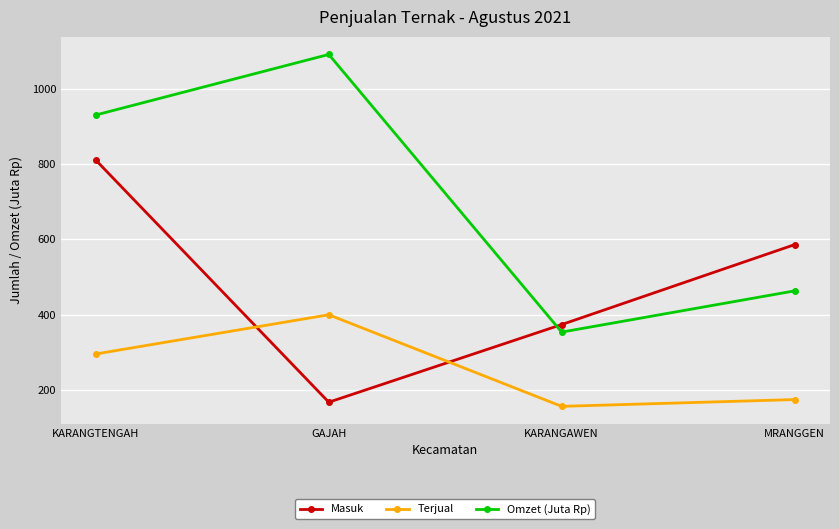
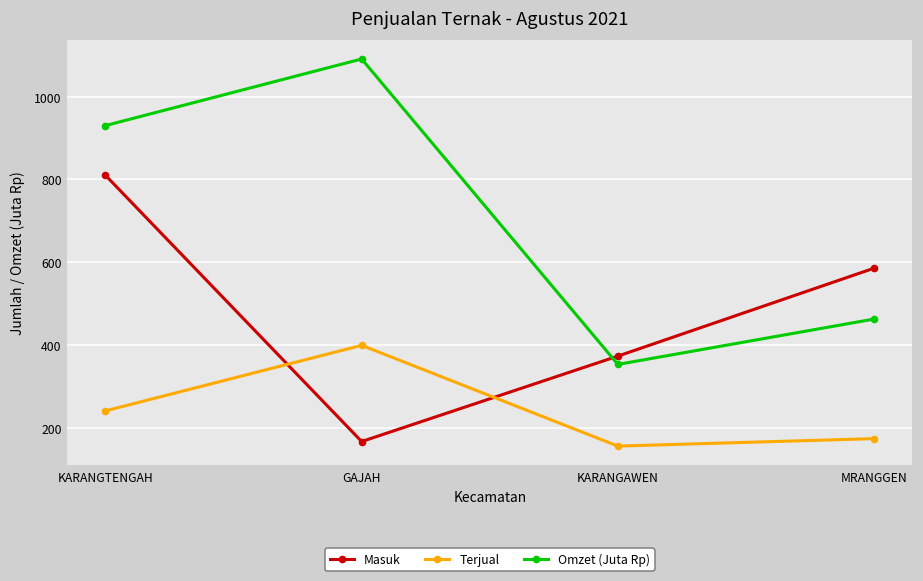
  {
    "Masuk": {
      "KARANGTENGAH": 810,
      "GAJAH": 170,
      "KARANGAWEN": 370,
      "MRANGGEN": 590
    },
    "Terjual": {
-     "KARANGTENGAH": 300,
+     "KARANGTENGAH": 240,
      "GAJAH": 400,
      "KARANGAWEN": 160,
      "MRANGGEN": 180
    },
    "Omzet (Juta Rp)": {
      "KARANGTENGAH": 930,
      "GAJAH": 1090,
      "KARANGAWEN": 350,
      "MRANGGEN": 460
    }
  }
